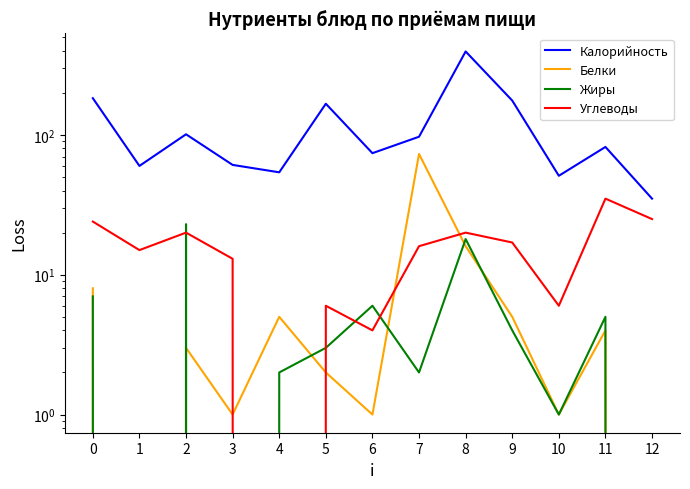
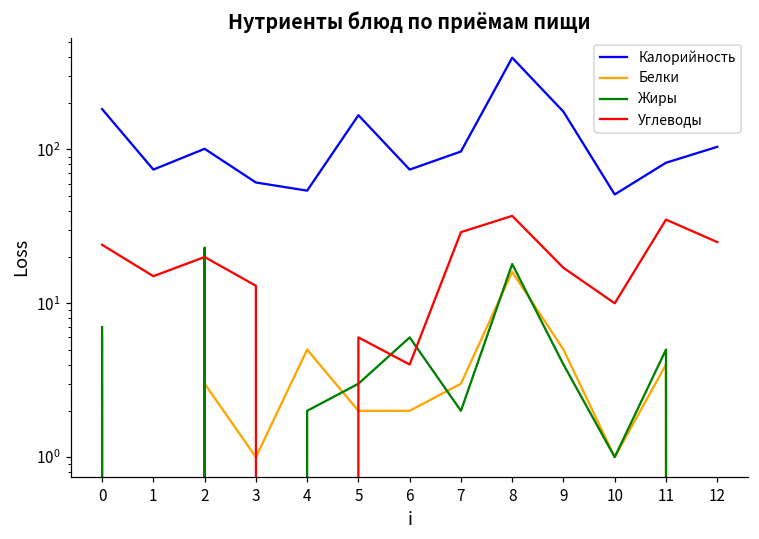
  {
    "Калорийность": {
      "0": 180,
-     "1": 60,
+     "1": 70,
      "2": 100,
      "3": 60,
      "4": 54,
      "5": 170,
      "6": 70,
      "7": 100,
      "8": 400,
      "9": 180,
      "10": 51,
      "11": 80,
-     "12": 35
+     "12": 100
    },
    "Белки": {
-     "0": 8,
+     "0": 6,
      "2": 3,
      "3": 1,
      "4": 5,
      "5": 2,
-     "6": 1,
-     "7": 70,
+     "6": 2,
+     "7": 3,
      "8": 16,
      "9": 5,
      "11": 4
    },
    "Жиры": {
      "0": 7,
      "2": 23,
      "4": 2,
      "5": 3,
      "6": 6,
      "7": 2,
      "8": 18,
      "9": 4,
      "11": 5
    },
    "Углеводы": {
      "0": 24,
      "1": 15,
      "2": 20,
      "3": 13,
      "5": 6,
      "6": 4,
-     "7": 16,
-     "8": 20,
+     "7": 29,
+     "8": 37,
      "9": 17,
-     "10": 6,
+     "10": 10,
      "11": 35,
      "12": 25
    }
  }
